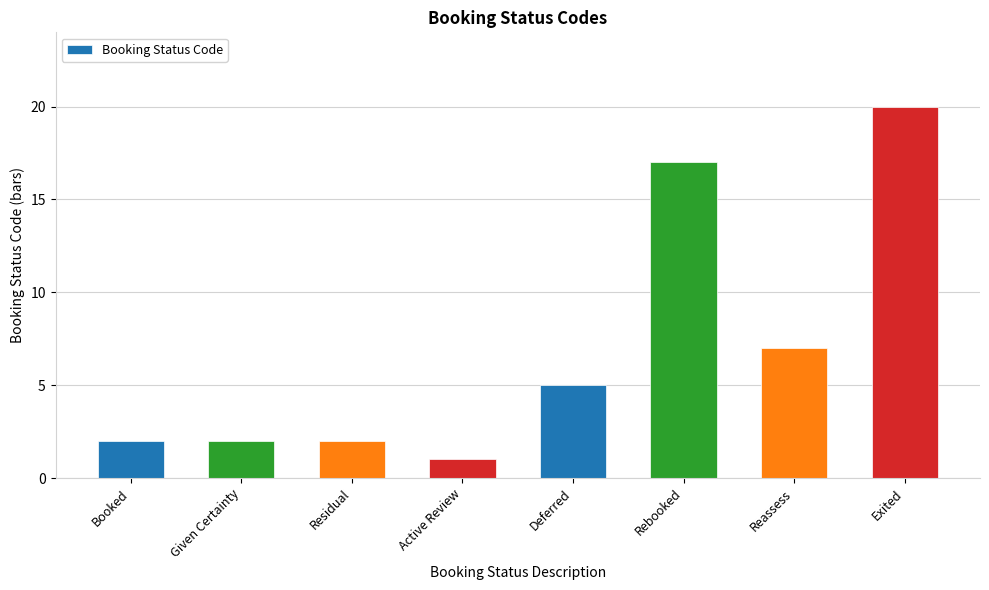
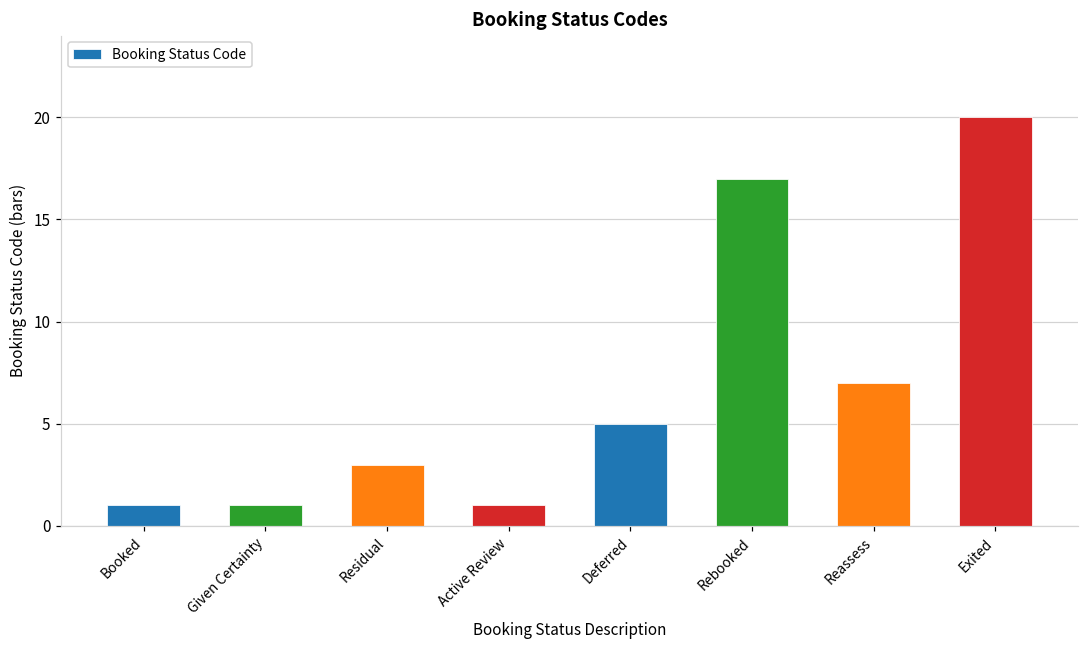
  {
-   "Booked": 2,
-   "Given Certainty": 2,
-   "Residual": 2,
+   "Booked": 1,
+   "Given Certainty": 1,
+   "Residual": 3,
    "Active Review": 1,
    "Deferred": 5,
    "Rebooked": 17,
    "Reassess": 7,
    "Exited": 20
  }
